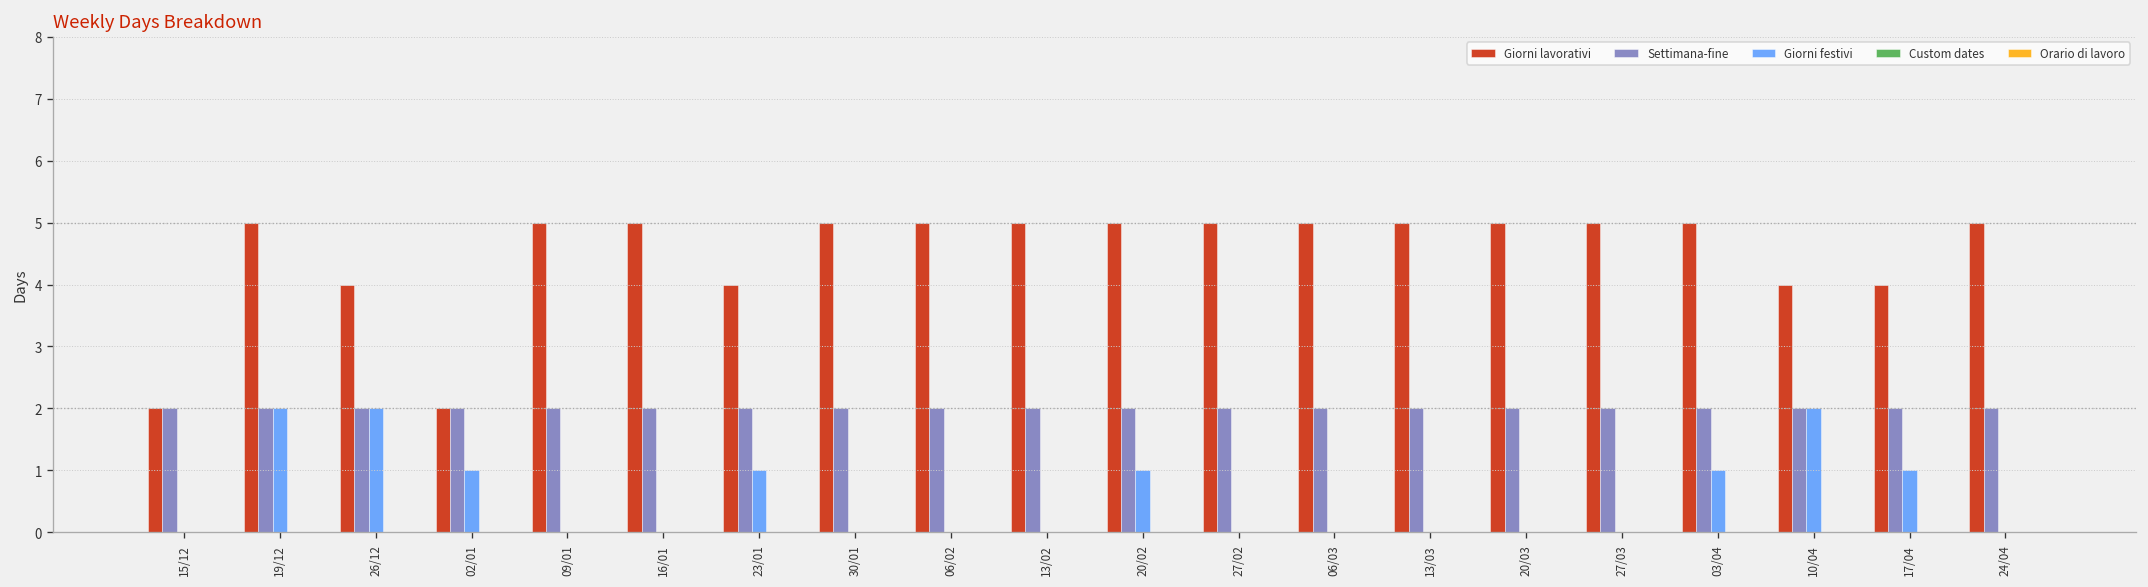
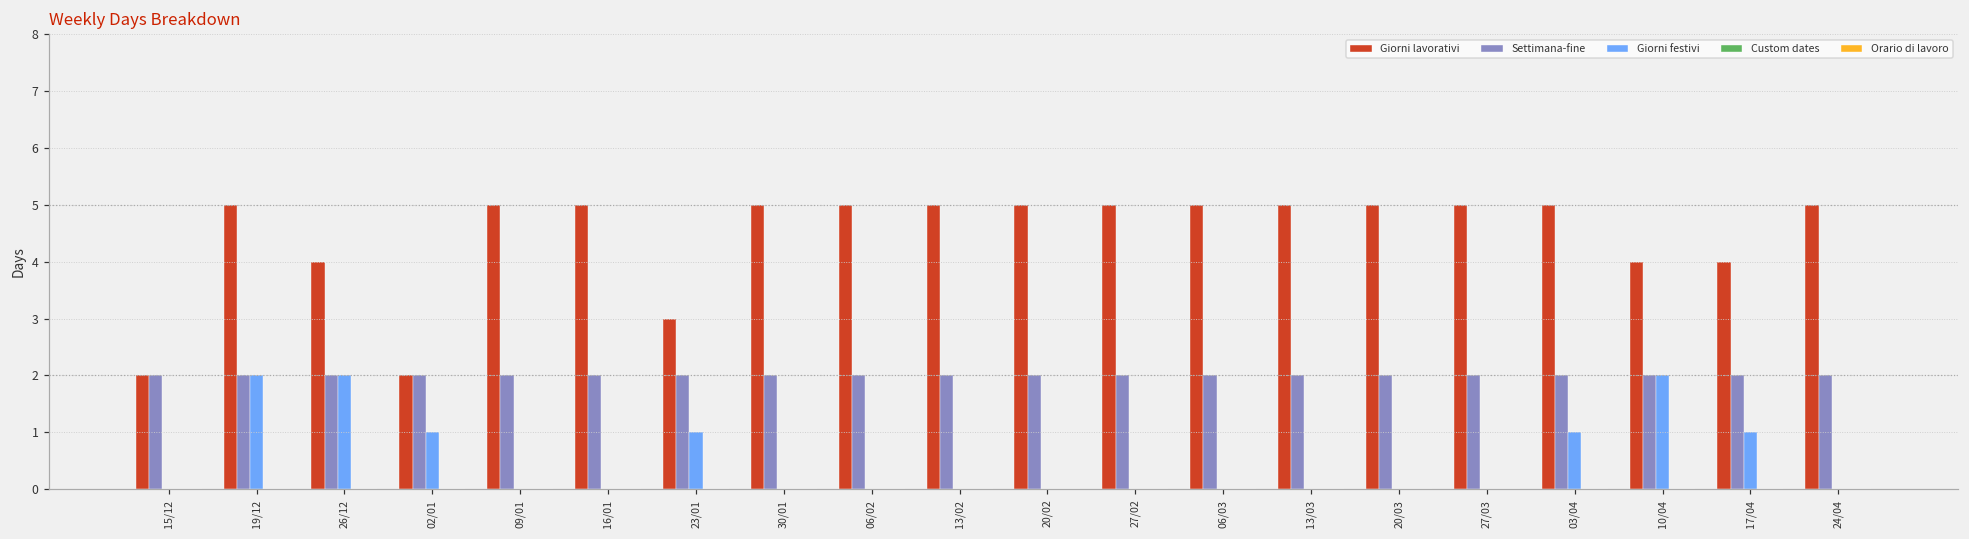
  {
    "Giorni lavorativi": {
      "15/12": 2,
      "19/12": 5,
      "26/12": 4,
      "02/01": 2,
      "09/01": 5,
      "16/01": 5,
-     "23/01": 4,
+     "23/01": 3,
      "30/01": 5,
      "06/02": 5,
      "13/02": 5,
      "20/02": 5,
      "27/02": 5,
      "06/03": 5,
      "13/03": 5,
      "20/03": 5,
      "27/03": 5,
      "03/04": 5,
      "10/04": 4,
      "17/04": 4,
      "24/04": 5
    },
    "Settimana-fine": {
      "15/12": 2,
      "19/12": 2,
      "26/12": 2,
      "02/01": 2,
      "09/01": 2,
      "16/01": 2,
      "23/01": 2,
      "30/01": 2,
      "06/02": 2,
      "13/02": 2,
      "20/02": 2,
      "27/02": 2,
      "06/03": 2,
      "13/03": 2,
      "20/03": 2,
      "27/03": 2,
      "03/04": 2,
      "10/04": 2,
      "17/04": 2,
      "24/04": 2
    },
    "Giorni festivi": {
      "15/12": 0,
      "19/12": 2,
      "26/12": 2,
      "02/01": 1,
      "09/01": 0,
      "16/01": 0,
      "23/01": 1,
      "30/01": 0,
      "06/02": 0,
      "13/02": 0,
-     "20/02": 1,
+     "20/02": 0,
      "27/02": 0,
      "06/03": 0,
      "13/03": 0,
      "20/03": 0,
      "27/03": 0,
      "03/04": 1,
      "10/04": 2,
      "17/04": 1,
      "24/04": 0
    },
    "Custom dates": {
      "15/12": 0,
      "19/12": 0,
      "26/12": 0,
      "02/01": 0,
      "09/01": 0,
      "16/01": 0,
      "23/01": 0,
      "30/01": 0,
      "06/02": 0,
      "13/02": 0,
      "20/02": 0,
      "27/02": 0,
      "06/03": 0,
      "13/03": 0,
      "20/03": 0,
      "27/03": 0,
      "03/04": 0,
      "10/04": 0,
      "17/04": 0,
      "24/04": 0
    },
    "Orario di lavoro": {
      "15/12": 0,
      "19/12": 0,
      "26/12": 0,
      "02/01": 0,
      "09/01": 0,
      "16/01": 0,
      "23/01": 0,
      "30/01": 0,
      "06/02": 0,
      "13/02": 0,
      "20/02": 0,
      "27/02": 0,
      "06/03": 0,
      "13/03": 0,
      "20/03": 0,
      "27/03": 0,
      "03/04": 0,
      "10/04": 0,
      "17/04": 0,
      "24/04": 0
    }
  }
